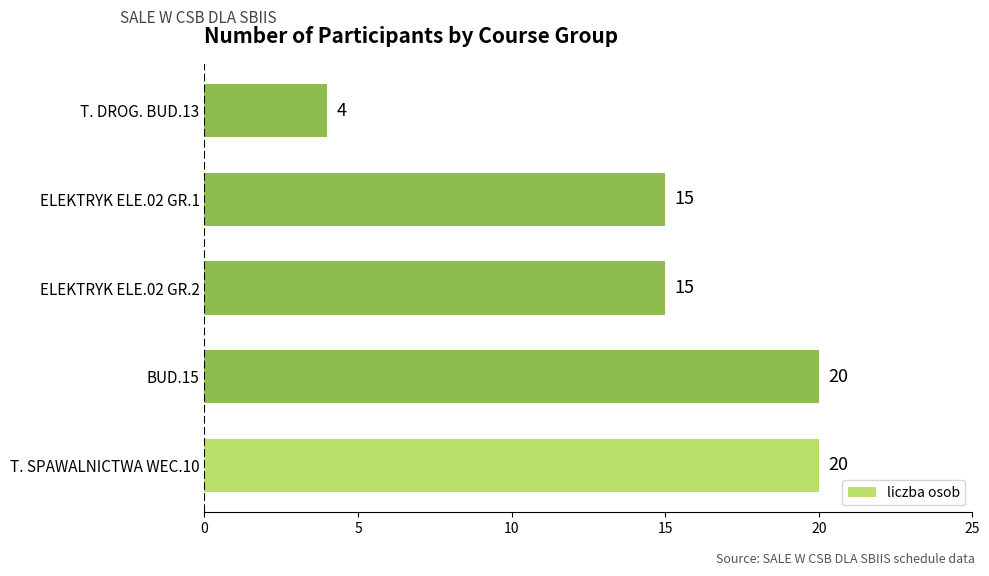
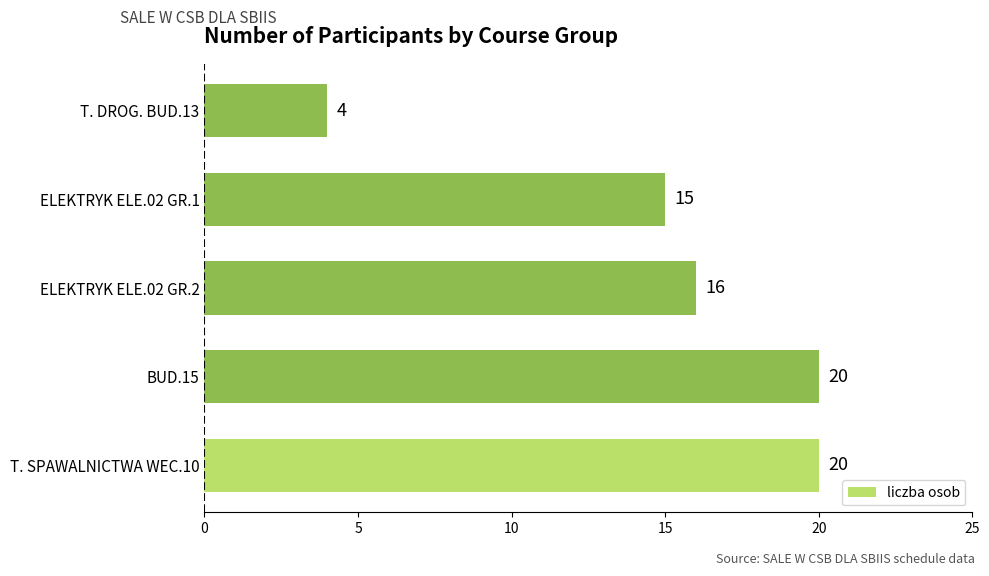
  {
    "T. DROG. BUD.13": 4,
    "ELEKTRYK ELE.02 GR.1": 15,
-   "ELEKTRYK ELE.02 GR.2": 15,
+   "ELEKTRYK ELE.02 GR.2": 16,
    "BUD.15": 20,
    "T. SPAWALNICTWA WEC.10": 20
  }
